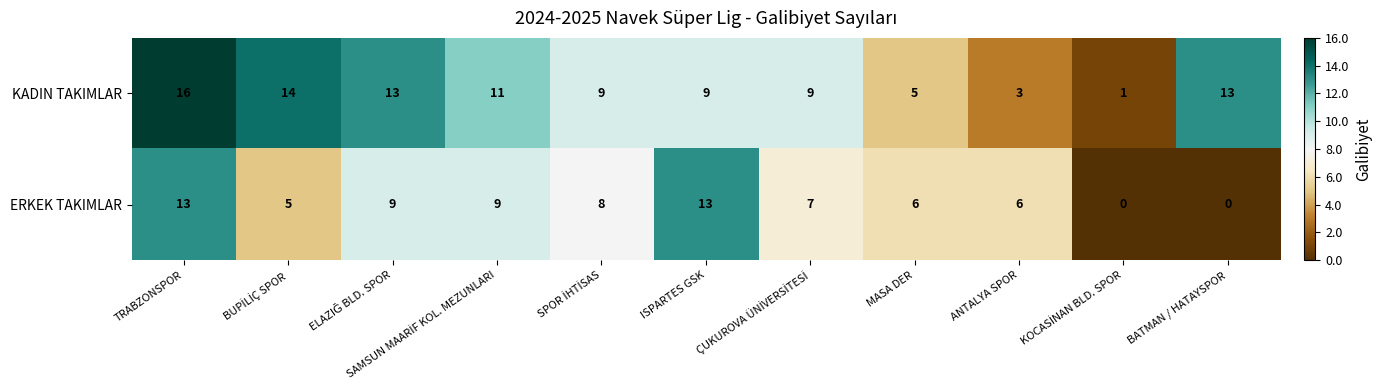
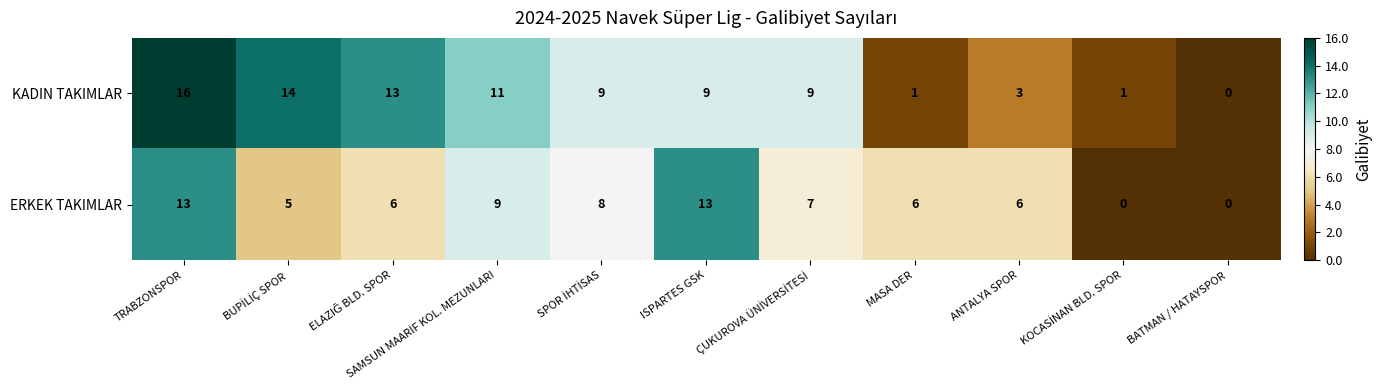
  {
    "KADIN TAKIMLAR": {
      "TRABZONSPOR": 16,
      "BUPİLİÇ SPOR": 14,
      "ELAZIĞ BLD. SPOR": 13,
      "SAMSUN MAARİF KOL. MEZUNLARI": 11,
      "SPOR İHTİSAS": 9,
      "ISPARTES GSK": 9,
      "ÇUKUROVA ÜNİVERSİTESİ": 9,
-     "MASA DER": 5,
+     "MASA DER": 1,
      "ANTALYA SPOR": 3,
      "KOCASİNAN BLD. SPOR": 1,
-     "BATMAN / HATAYSPOR": 13
+     "BATMAN / HATAYSPOR": 0
    },
    "ERKEK TAKIMLAR": {
      "TRABZONSPOR": 13,
      "BUPİLİÇ SPOR": 5,
-     "ELAZIĞ BLD. SPOR": 9,
+     "ELAZIĞ BLD. SPOR": 6,
      "SAMSUN MAARİF KOL. MEZUNLARI": 9,
      "SPOR İHTİSAS": 8,
      "ISPARTES GSK": 13,
      "ÇUKUROVA ÜNİVERSİTESİ": 7,
      "MASA DER": 6,
      "ANTALYA SPOR": 6,
      "KOCASİNAN BLD. SPOR": 0,
      "BATMAN / HATAYSPOR": 0
    }
  }
